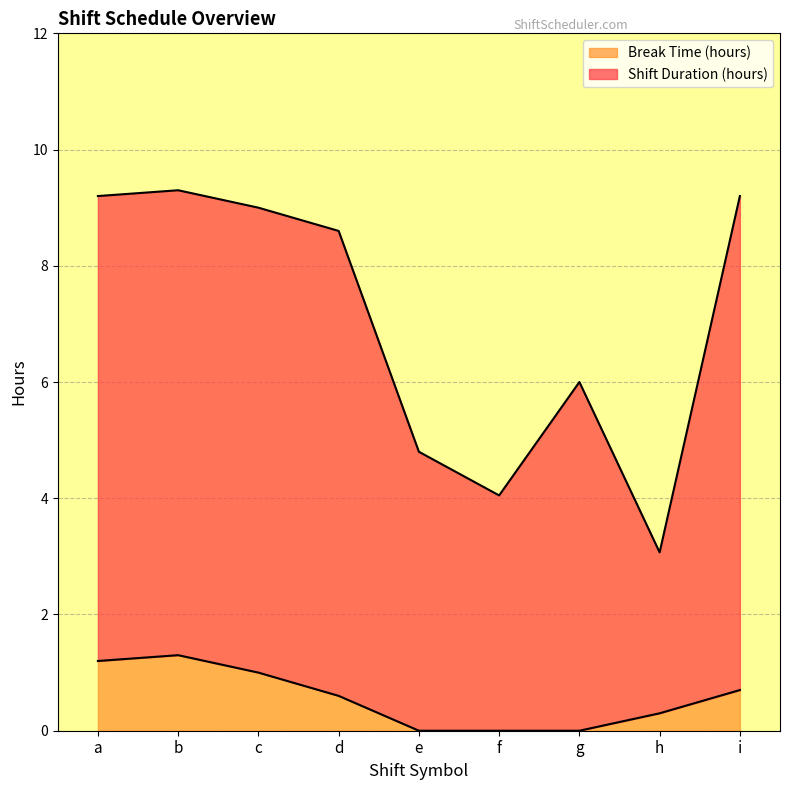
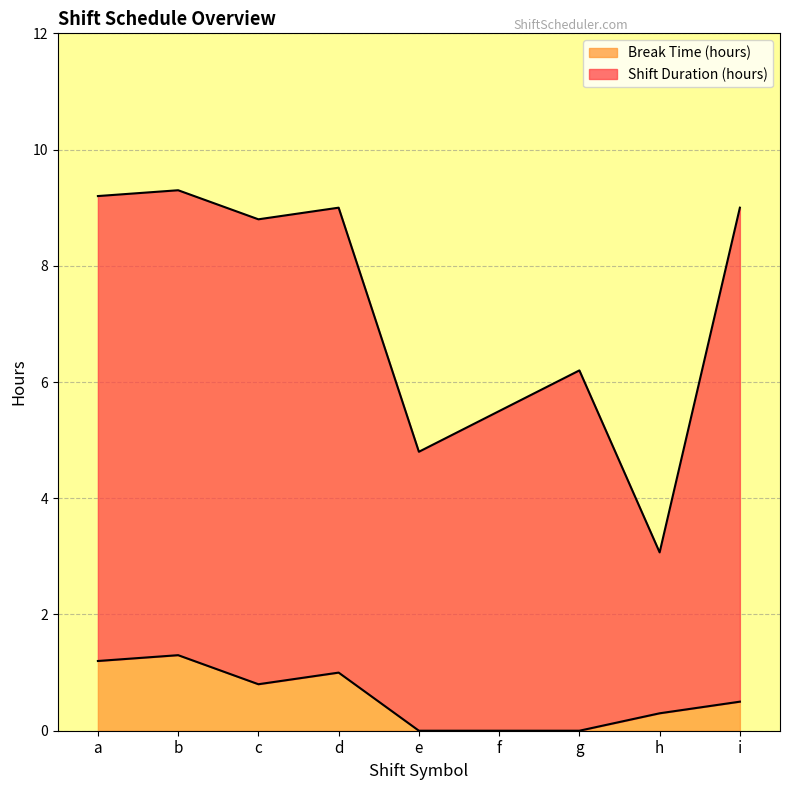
  {
    "Break Time (hours)": {
      "a": 1.2,
      "b": 1.3,
-     "c": 1.0,
-     "d": 0.6,
+     "c": 0.8,
+     "d": 1.0,
      "e": 0.0,
      "f": 0.0,
      "g": 0.0,
      "h": 0.3,
-     "i": 0.7
+     "i": 0.5
    },
    "Shift Duration (hours)": {
      "a": 8.0,
      "b": 8.0,
      "c": 8.0,
      "d": 8.0,
      "e": 4.8,
-     "f": 4.0,
-     "g": 6.0,
+     "f": 5.5,
+     "g": 6.2,
      "h": 2.8,
      "i": 8.5
    }
  }
